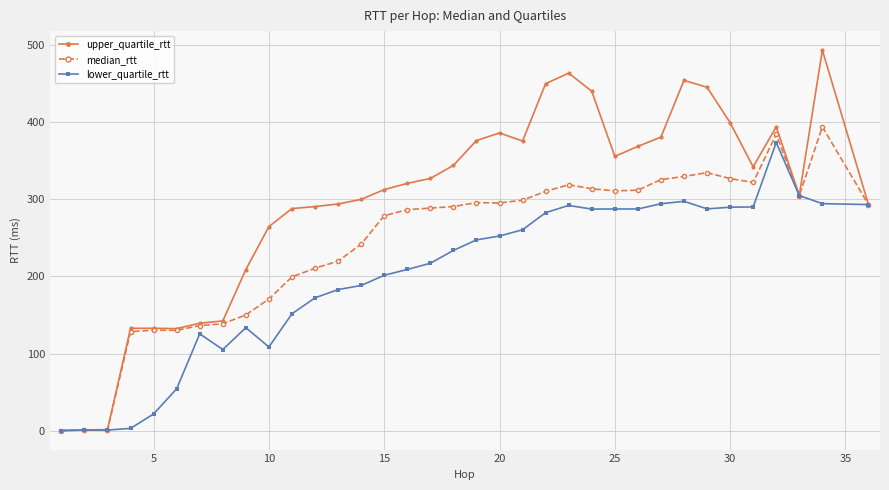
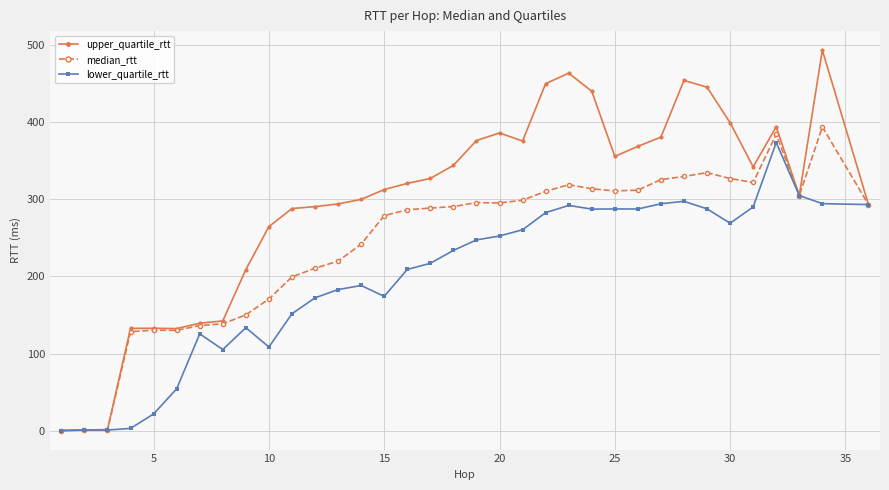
  {
    "lower_quartile_rtt": {
      "5": 20,
      "10": 110,
-     "15": 200,
+     "15": 170,
      "20": 250,
      "25": 290,
-     "30": 290
+     "30": 270
    }
  }
